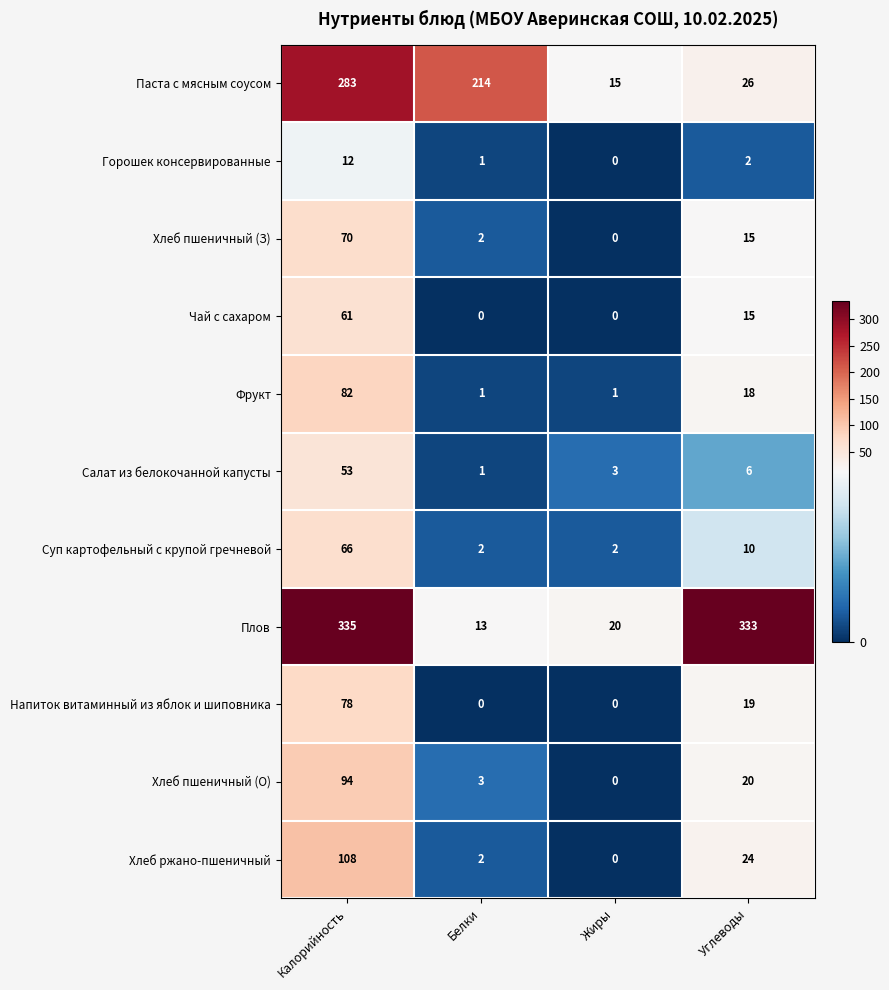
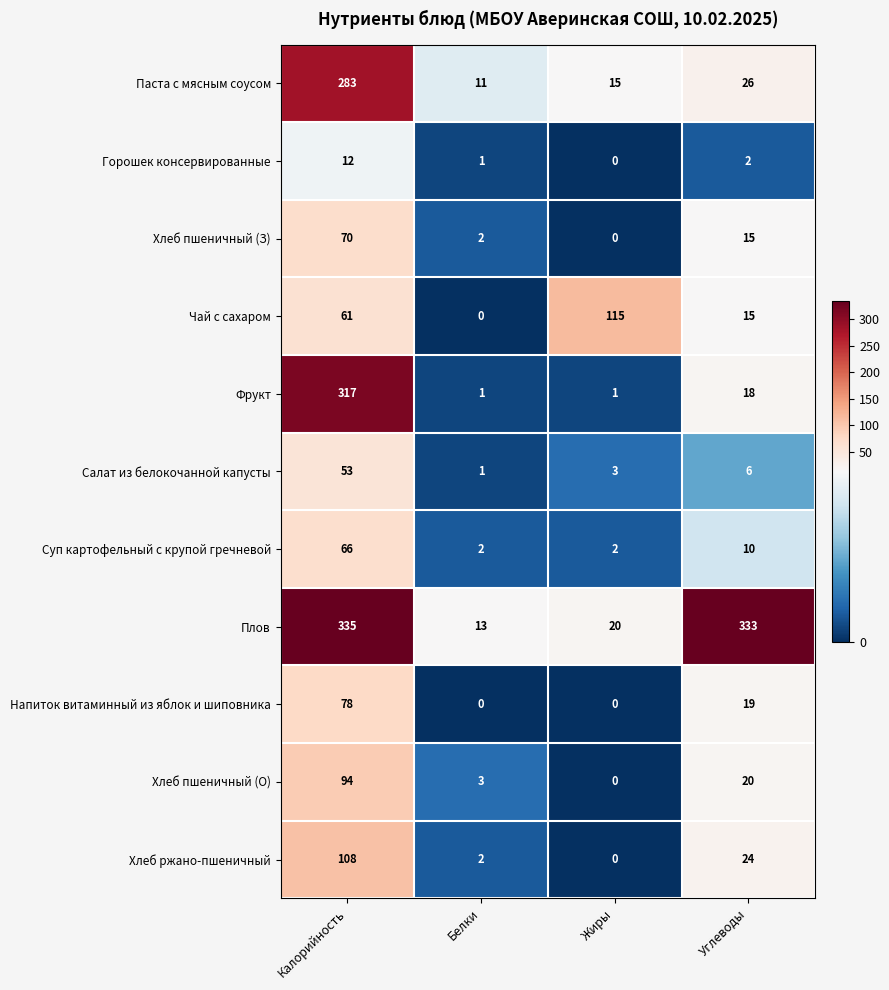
  {
    "Паста с мясным соусом": {
      "Калорийность": 283,
-     "Белки": 214,
+     "Белки": 11,
      "Жиры": 15,
      "Углеводы": 26
    },
    "Горошек консервированные": {
      "Калорийность": 12,
      "Белки": 1,
      "Жиры": 0,
      "Углеводы": 2
    },
    "Хлеб пшеничный (З)": {
      "Калорийность": 70,
      "Белки": 2,
      "Жиры": 0,
      "Углеводы": 15
    },
    "Чай с сахаром": {
      "Калорийность": 61,
      "Белки": 0,
-     "Жиры": 0,
+     "Жиры": 115,
      "Углеводы": 15
    },
    "Фрукт": {
-     "Калорийность": 82,
+     "Калорийность": 317,
      "Белки": 1,
      "Жиры": 1,
      "Углеводы": 18
    },
    "Салат из белокочанной капусты": {
      "Калорийность": 53,
      "Белки": 1,
      "Жиры": 3,
      "Углеводы": 6
    },
    "Суп картофельный с крупой гречневой": {
      "Калорийность": 66,
      "Белки": 2,
      "Жиры": 2,
      "Углеводы": 10
    },
    "Плов": {
      "Калорийность": 335,
      "Белки": 13,
      "Жиры": 20,
      "Углеводы": 333
    },
    "Напиток витаминный из яблок и шиповника": {
      "Калорийность": 78,
      "Белки": 0,
      "Жиры": 0,
      "Углеводы": 19
    },
    "Хлеб пшеничный (О)": {
      "Калорийность": 94,
      "Белки": 3,
      "Жиры": 0,
      "Углеводы": 20
    },
    "Хлеб ржано-пшеничный": {
      "Калорийность": 108,
      "Белки": 2,
      "Жиры": 0,
      "Углеводы": 24
    }
  }
